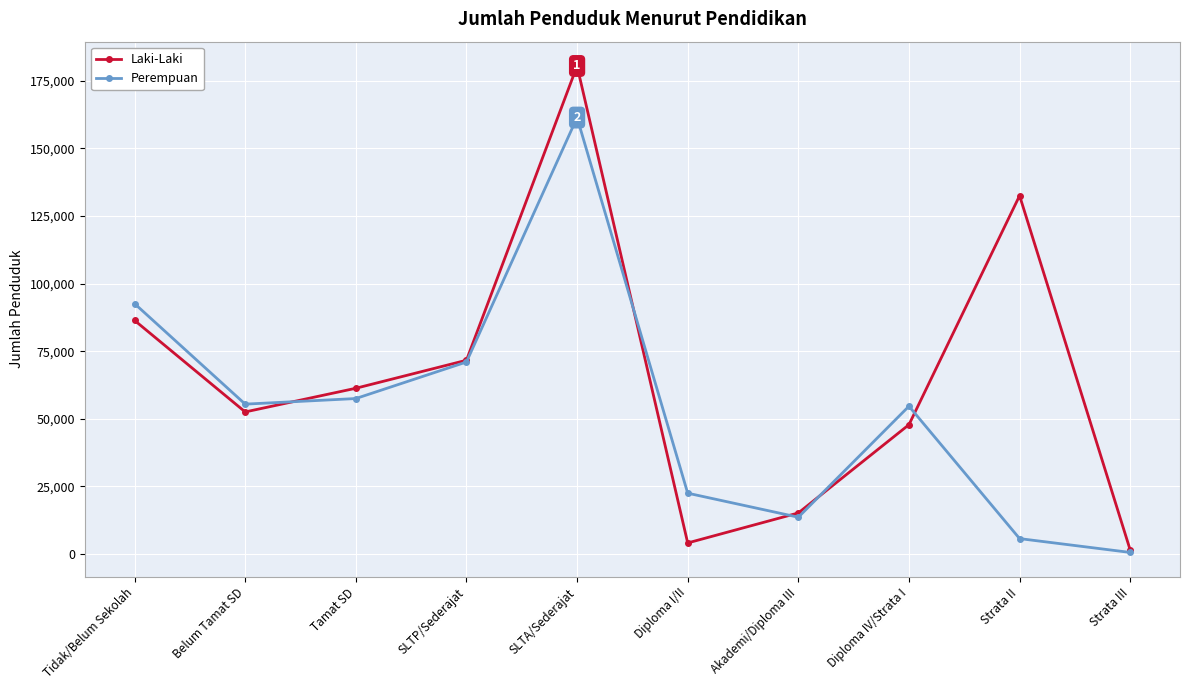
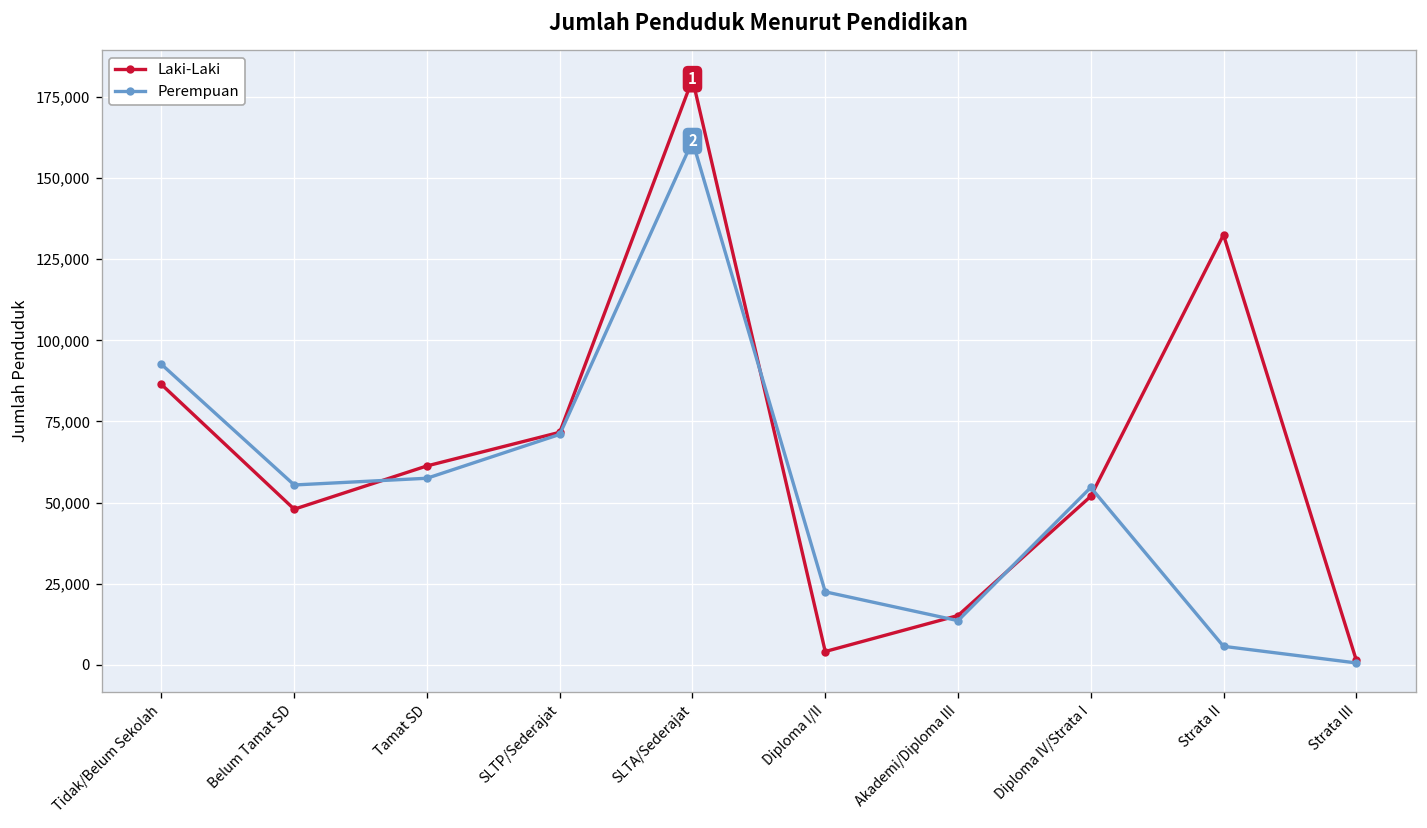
  {
    "Laki-Laki": {
      "Tidak/Belum Sekolah": "86,000",
-     "Belum Tamat SD": "53,000",
+     "Belum Tamat SD": "48,000",
      "Tamat SD": "61,000",
      "Diploma I/II": "4,000",
      "Akademi/Diploma III": "15,000",
-     "Diploma IV/Strata I": "48,000",
+     "Diploma IV/Strata I": "52,000",
      "Strata II": "133,000"
    },
    "Perempuan": {
      "Tidak/Belum Sekolah": "93,000",
      "Belum Tamat SD": "55,000",
      "Tamat SD": "58,000",
      "Diploma I/II": "23,000",
      "Akademi/Diploma III": "14,000",
      "Diploma IV/Strata I": "55,000",
      "Strata II": "6,000"
    }
  }
